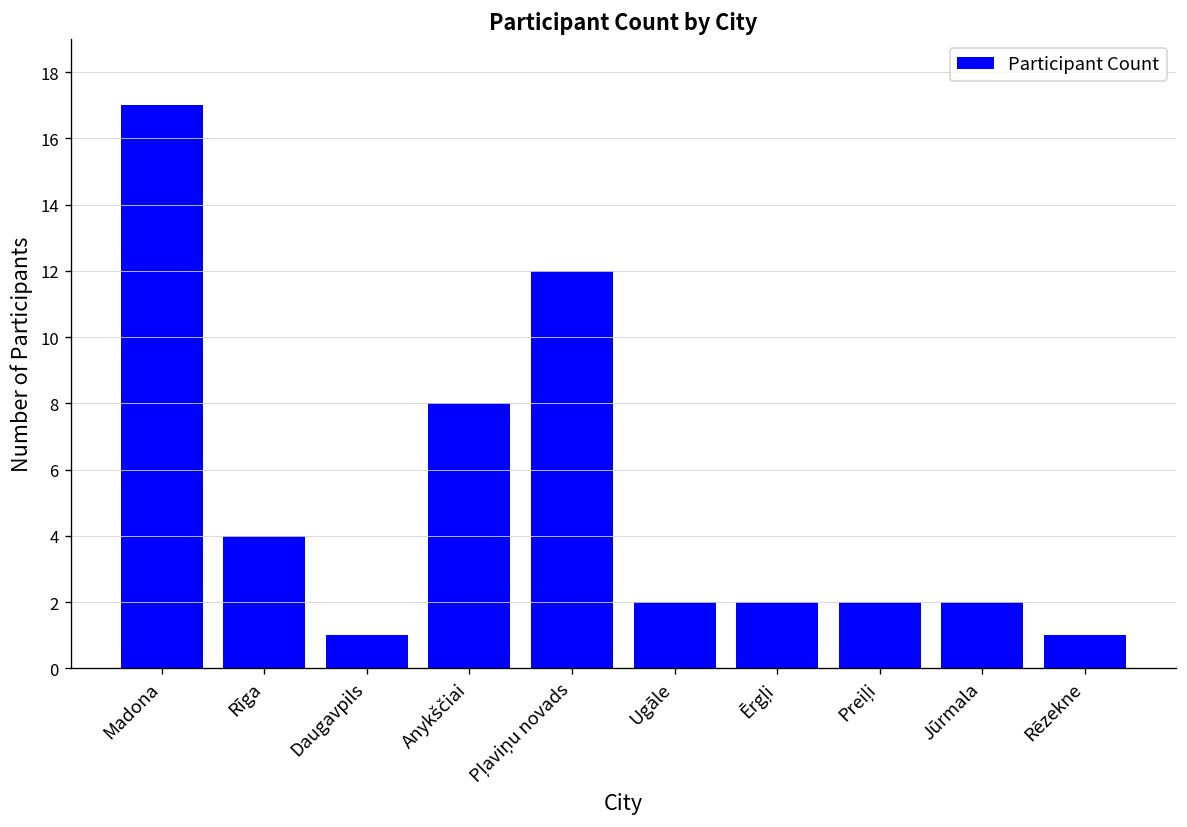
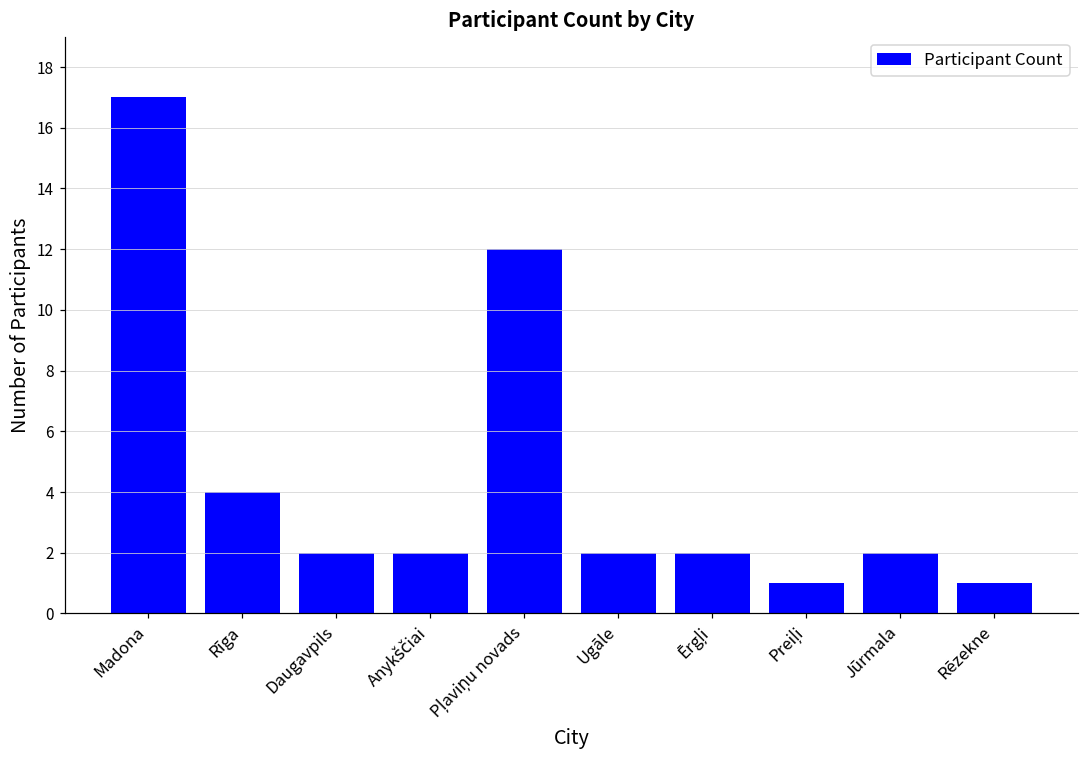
  {
    "Madona": 17,
    "Rīga": 4,
-   "Daugavpils": 1,
-   "Anykščiai": 8,
+   "Daugavpils": 2,
+   "Anykščiai": 2,
    "Pļaviņu novads": 12,
    "Ugāle": 2,
    "Ērgļi": 2,
-   "Preiļi": 2,
+   "Preiļi": 1,
    "Jūrmala": 2,
    "Rēzekne": 1
  }
